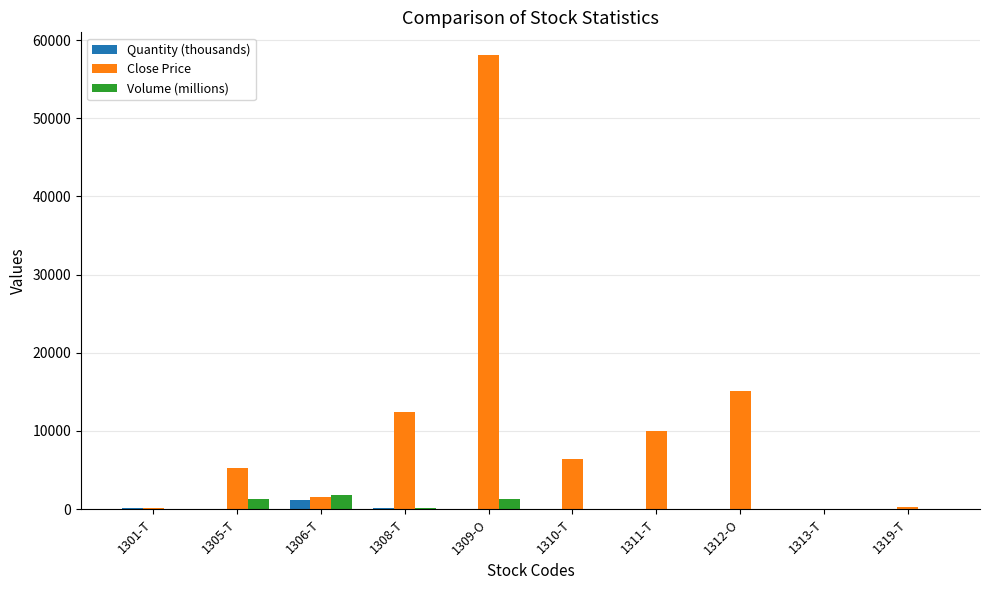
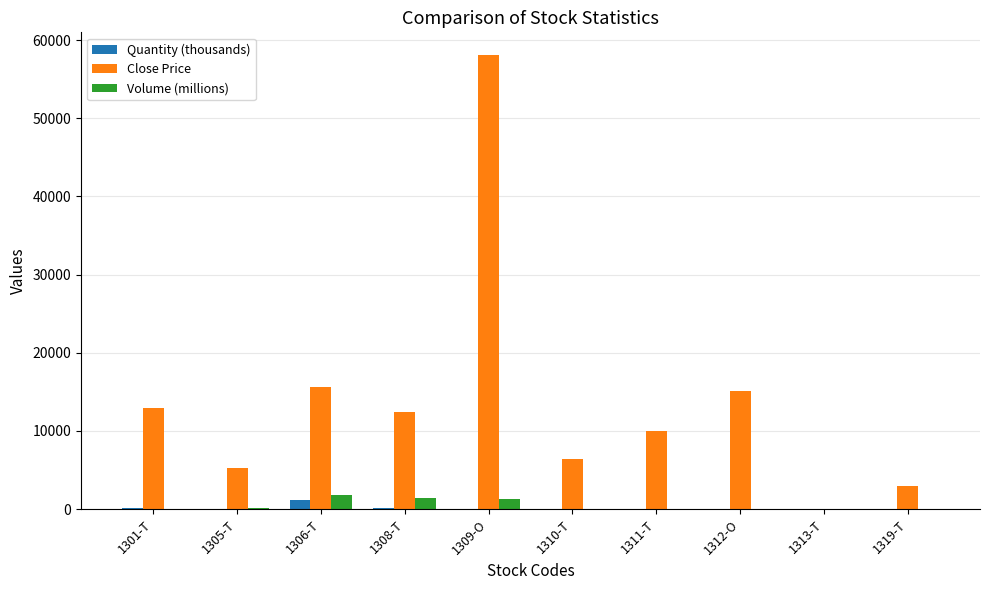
  {
    "Quantity (thousands)": {
      "1306-T": 1000,
      "1313-T": 0
    },
    "Close Price": {
-     "1301-T": 0,
+     "1301-T": 13000,
      "1305-T": 5000,
-     "1306-T": 1000,
+     "1306-T": 16000,
      "1308-T": 12000,
      "1309-O": 58000,
      "1310-T": 6000,
      "1311-T": 10000,
      "1312-O": 15000,
      "1313-T": 0,
-     "1319-T": 0
+     "1319-T": 3000
    },
    "Volume (millions)": {
-     "1305-T": 1000,
+     "1305-T": 0,
      "1306-T": 2000,
-     "1308-T": 0,
+     "1308-T": 1000,
      "1309-O": 1000,
      "1313-T": 0
    }
  }
